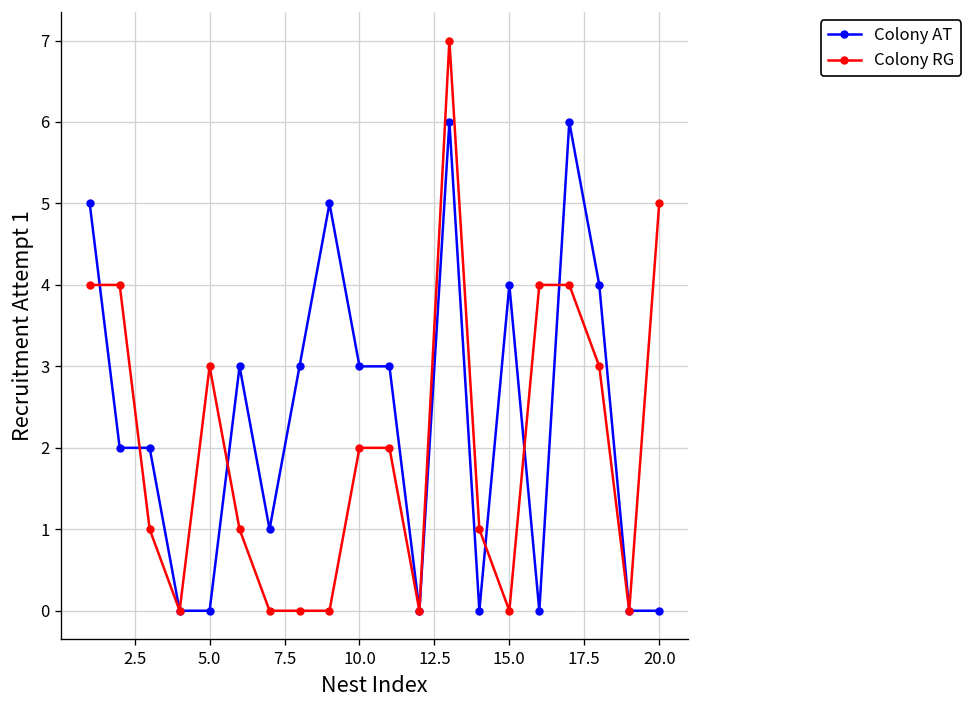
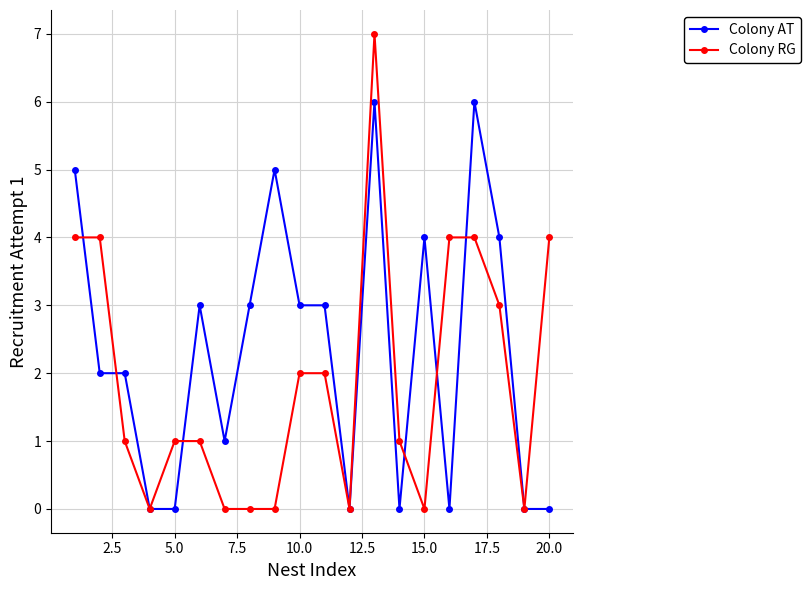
  {
    "Colony AT": {
      "5.0": 0,
      "10.0": 3,
      "15.0": 4,
      "20.0": 0
    },
    "Colony RG": {
-     "5.0": 3,
+     "5.0": 1,
      "10.0": 2,
      "15.0": 0,
-     "20.0": 5
+     "20.0": 4
    }
  }
